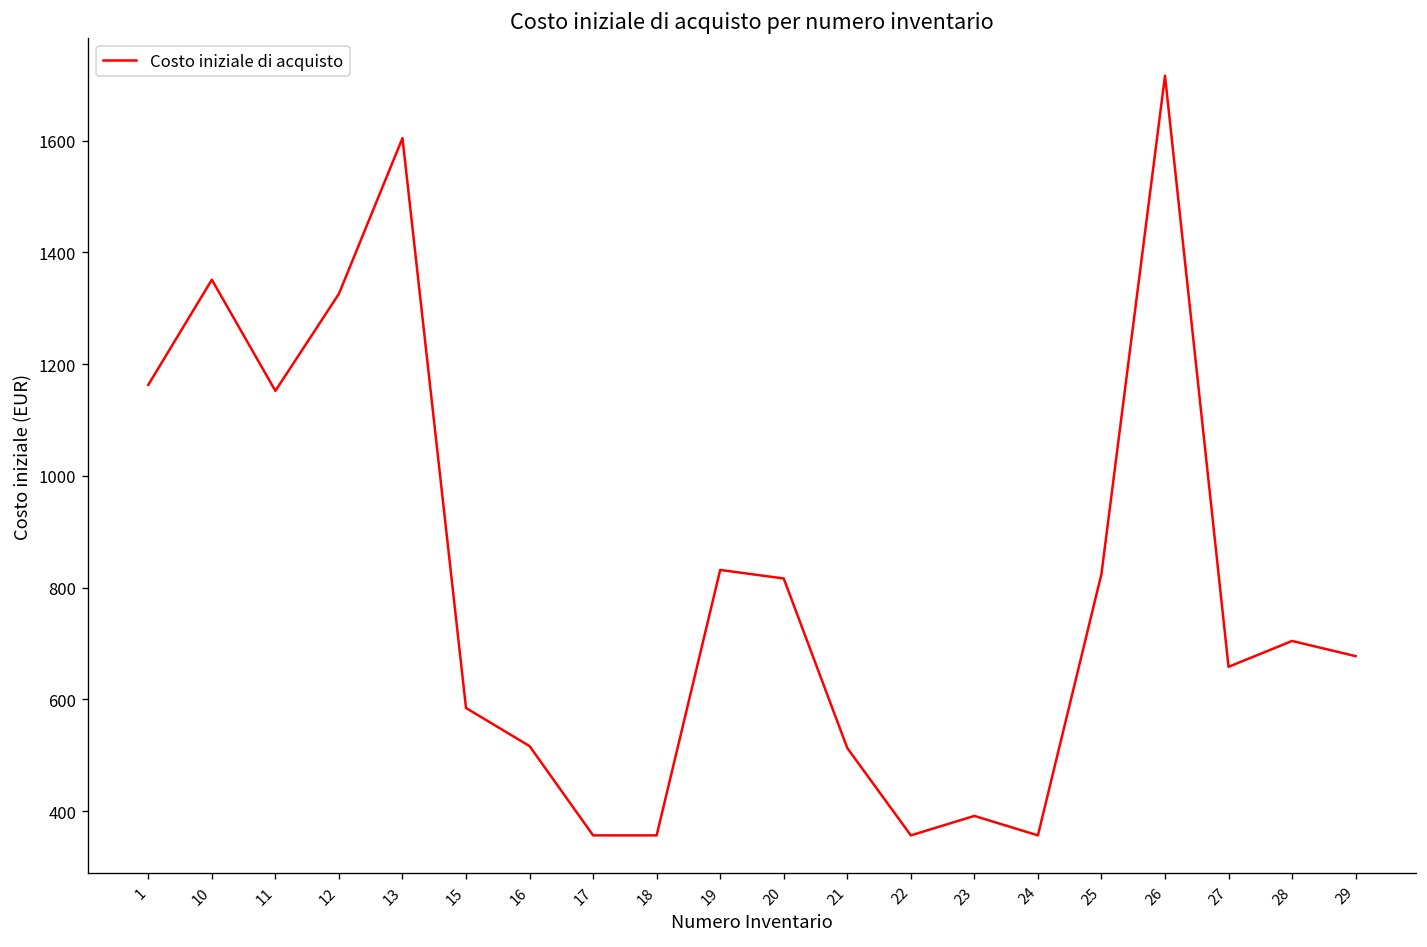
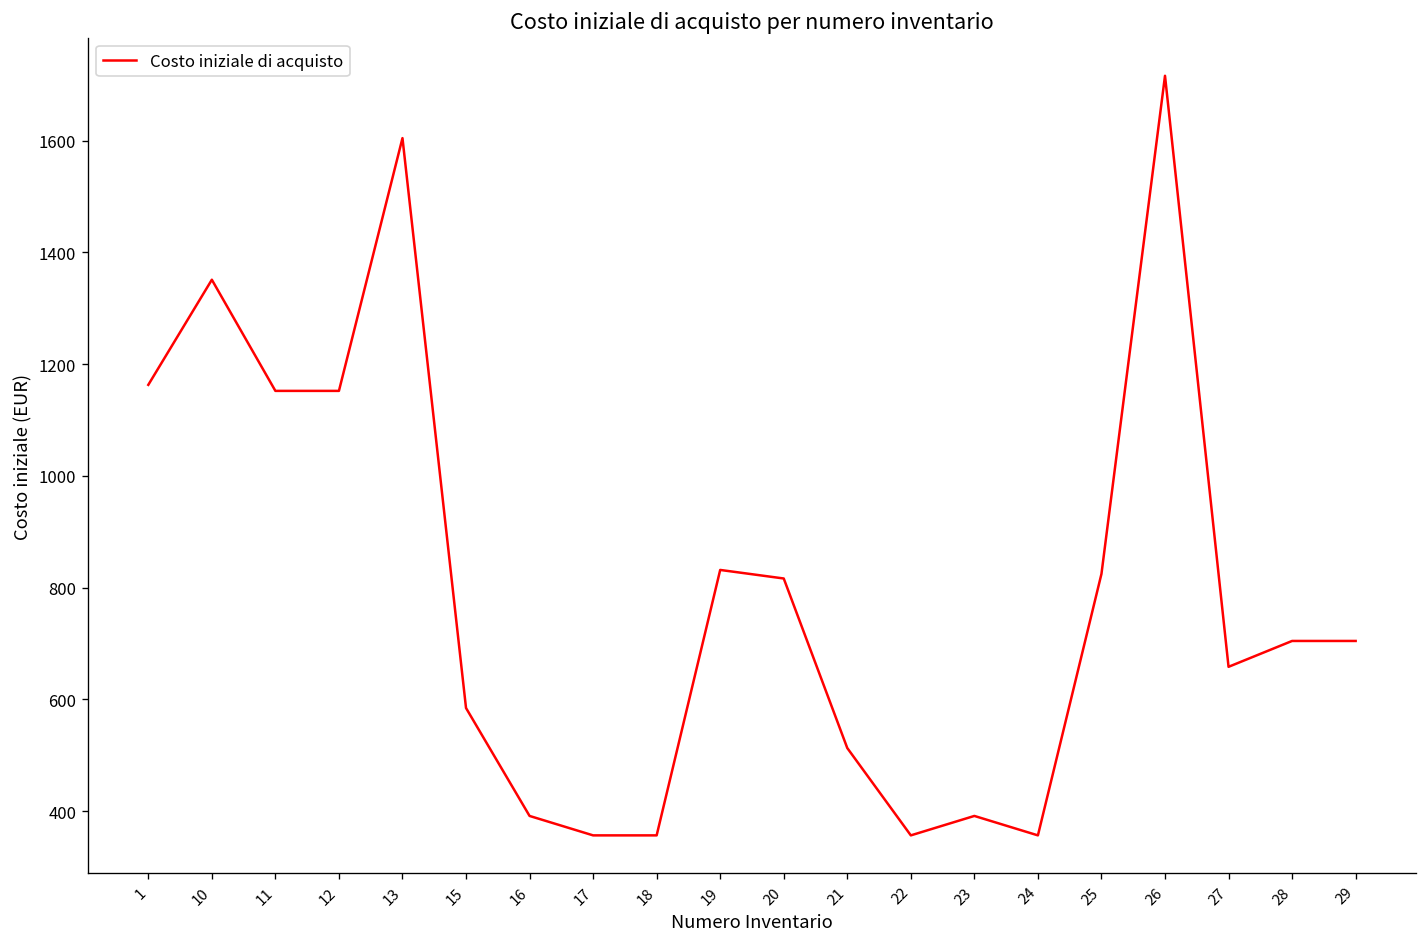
  {
    "1": 1160,
    "10": 1350,
    "11": 1150,
-   "12": 1330,
+   "12": 1150,
    "13": 1600,
    "15": 580,
-   "16": 520,
+   "16": 390,
    "17": 360,
    "18": 360,
    "19": 830,
    "20": 820,
    "21": 510,
    "22": 360,
    "23": 390,
    "24": 360,
    "25": 820,
    "26": 1720,
    "27": 660,
    "28": 700,
-   "29": 680
+   "29": 700
  }
